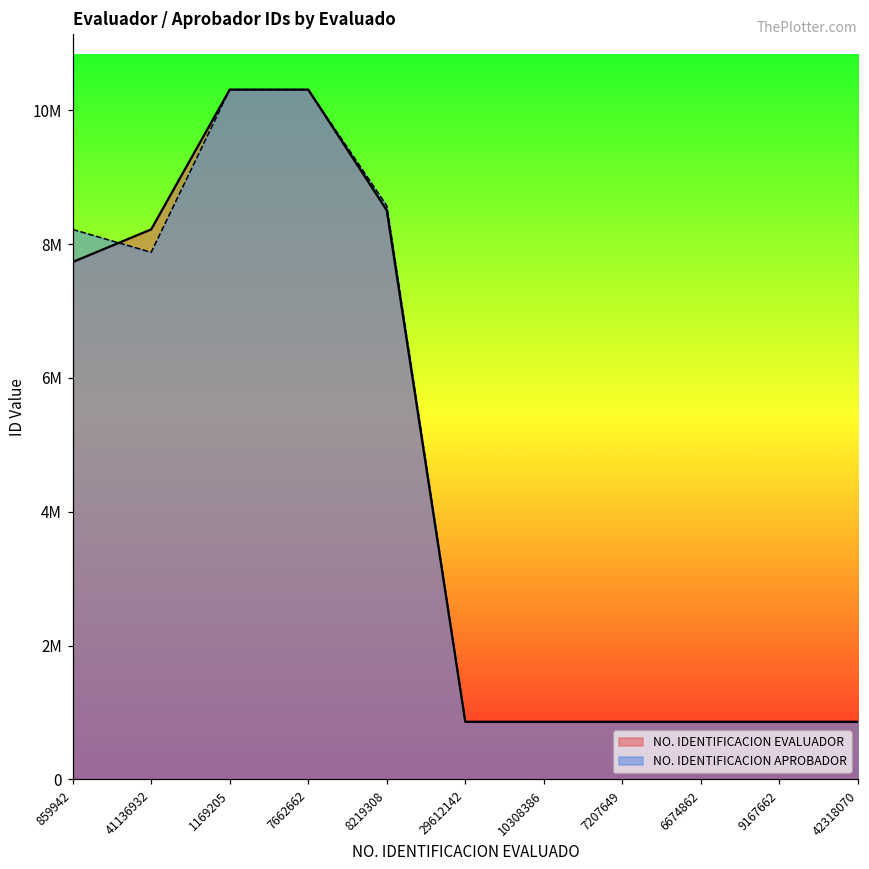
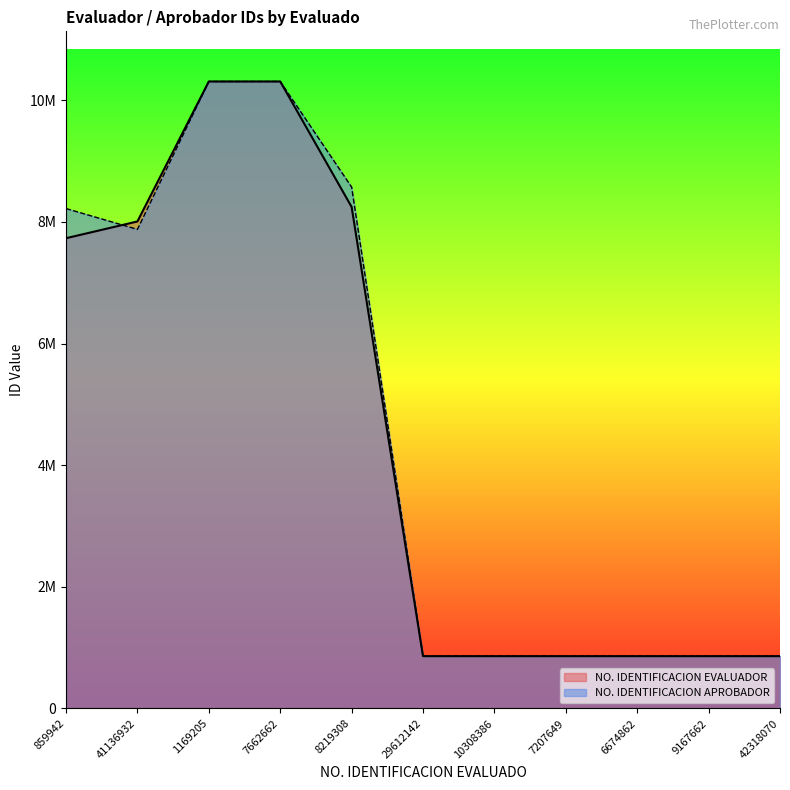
  {
    "NO. IDENTIFICACION EVALUADOR": {
      "859942": 7700000,
-     "41136932": 8200000,
-     "8219308": 8500000
+     "41136932": 8000000,
+     "8219308": 8200000
    },
    "NO. IDENTIFICACION APROBADOR": {
      "859942": 8200000,
      "41136932": 7900000,
      "8219308": 8600000
    }
  }
